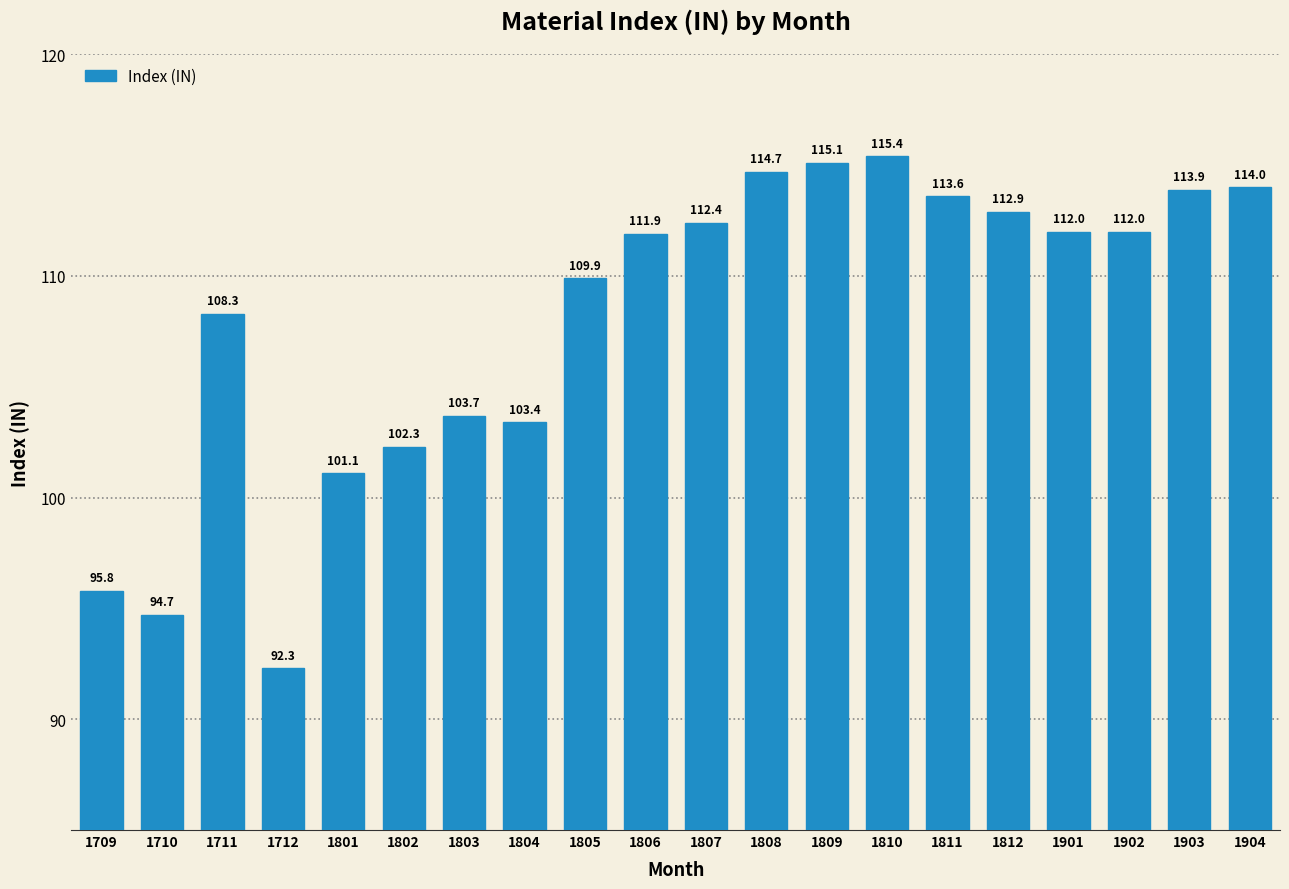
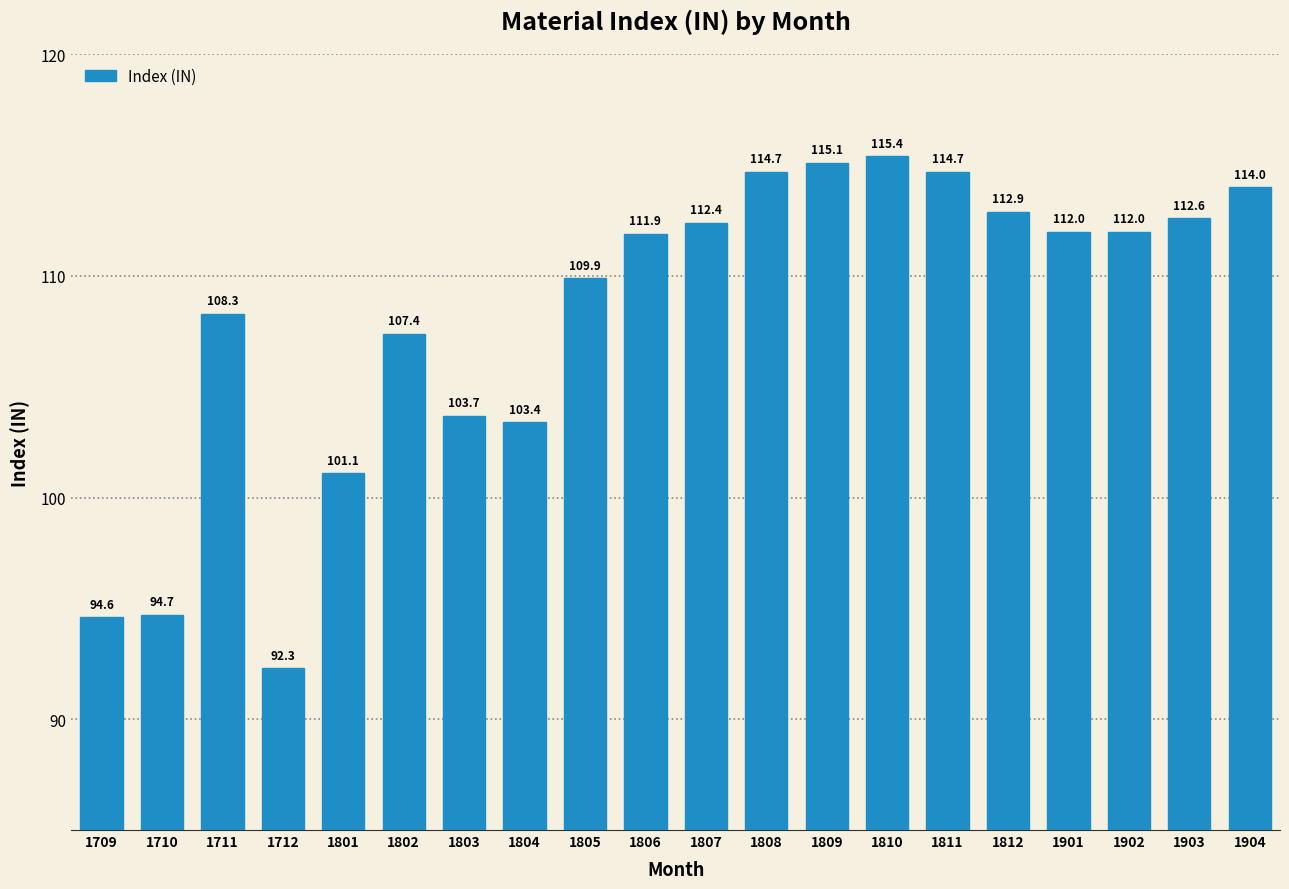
  {
-   "1709": 95.8,
+   "1709": 94.6,
    "1710": 94.7,
    "1711": 108.3,
    "1712": 92.3,
    "1801": 101.1,
-   "1802": 102.3,
+   "1802": 107.4,
    "1803": 103.7,
    "1804": 103.4,
    "1805": 109.9,
    "1806": 111.9,
    "1807": 112.4,
    "1808": 114.7,
    "1809": 115.1,
    "1810": 115.4,
-   "1811": 113.6,
+   "1811": 114.7,
    "1812": 112.9,
    "1901": 112.0,
    "1902": 112.0,
-   "1903": 113.9,
+   "1903": 112.6,
    "1904": 114.0
  }
